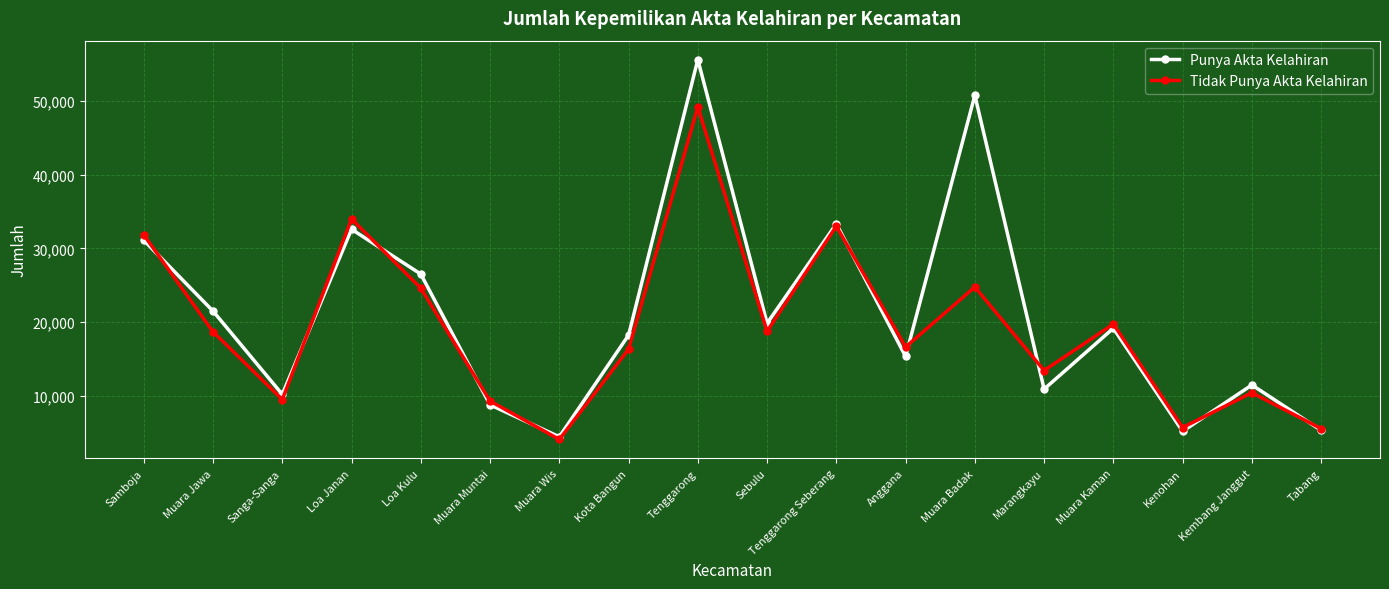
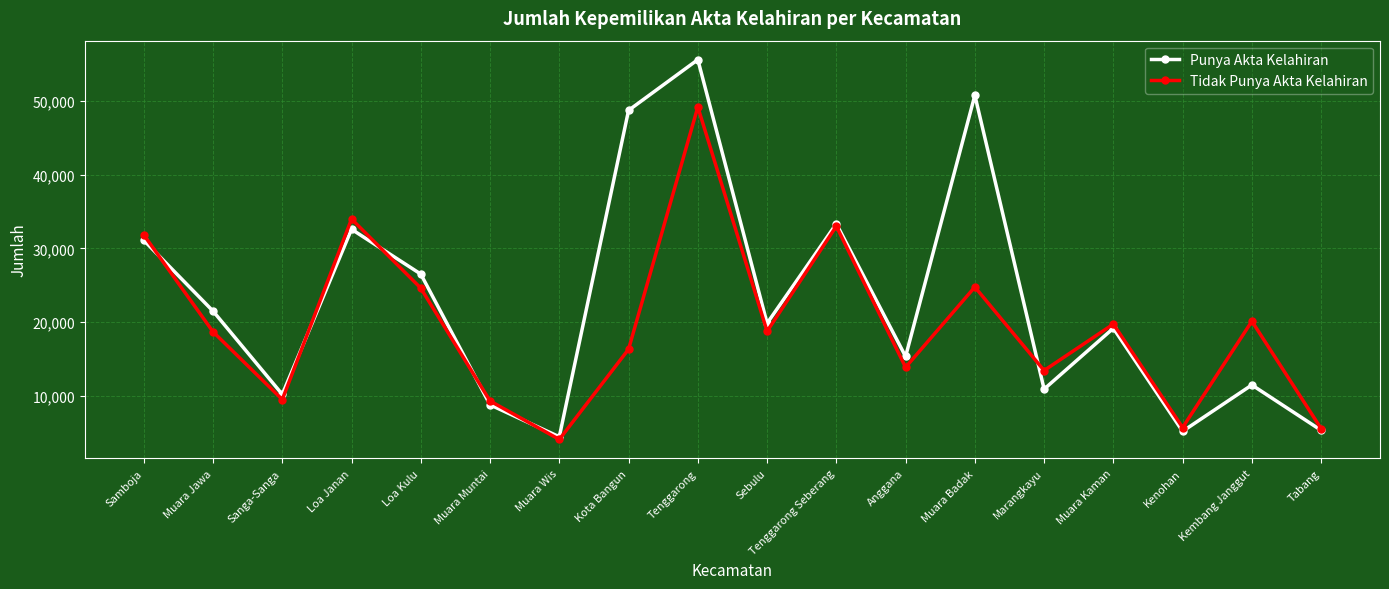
  {
    "Punya Akta Kelahiran": {
      "Samboja": "31,000",
      "Muara Jawa": "22,000",
      "Sanga-Sanga": "10,000",
      "Loa Janan": "33,000",
      "Loa Kulu": "27,000",
      "Muara Muntai": "9,000",
      "Muara Wis": "4,000",
-     "Kota Bangun": "18,000",
+     "Kota Bangun": "49,000",
      "Tenggarong": "56,000",
      "Sebulu": "20,000",
      "Anggana": "15,000",
      "Muara Badak": "51,000",
      "Marangkayu": "11,000",
      "Muara Kaman": "19,000",
      "Kenohan": "5,000",
      "Kembang Janggut": "12,000"
    },
    "Tidak Punya Akta Kelahiran": {
      "Samboja": "32,000",
      "Muara Jawa": "19,000",
      "Sanga-Sanga": "10,000",
      "Loa Janan": "34,000",
      "Loa Kulu": "25,000",
      "Muara Muntai": "9,000",
      "Muara Wis": "4,000",
      "Kota Bangun": "16,000",
      "Tenggarong": "49,000",
      "Sebulu": "19,000",
-     "Anggana": "17,000",
+     "Anggana": "14,000",
      "Muara Badak": "25,000",
      "Marangkayu": "13,000",
      "Muara Kaman": "20,000",
      "Kenohan": "6,000",
-     "Kembang Janggut": "10,000"
+     "Kembang Janggut": "20,000"
    }
  }
